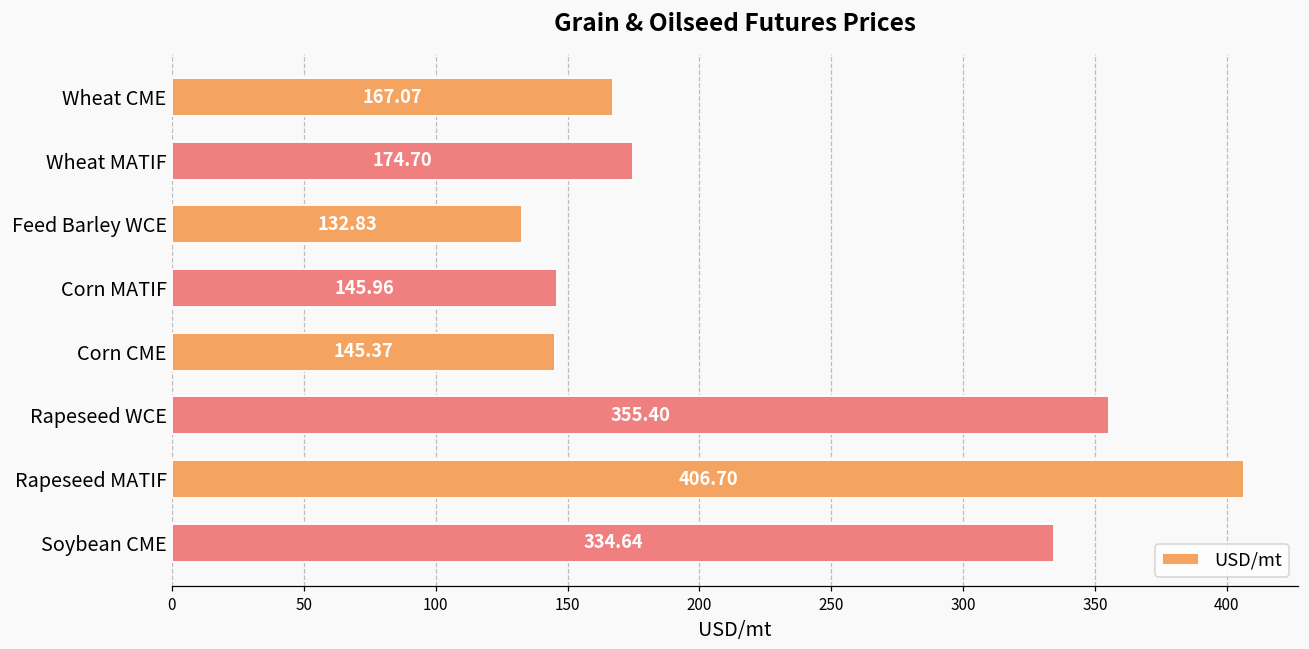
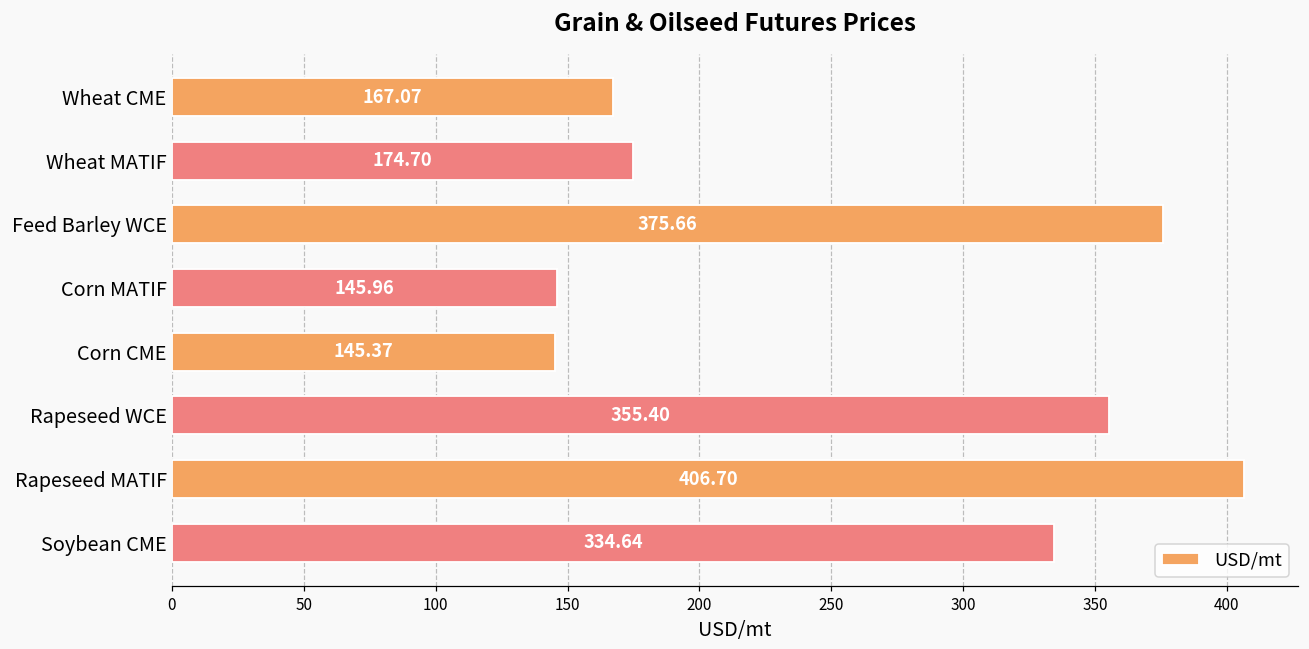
  {
    "Wheat CME": 167.07,
    "Wheat MATIF": 174.70,
-   "Feed Barley WCE": 132.83,
+   "Feed Barley WCE": 375.66,
    "Corn MATIF": 145.96,
    "Corn CME": 145.37,
    "Rapeseed WCE": 355.40,
    "Rapeseed MATIF": 406.70,
    "Soybean CME": 334.64
  }
